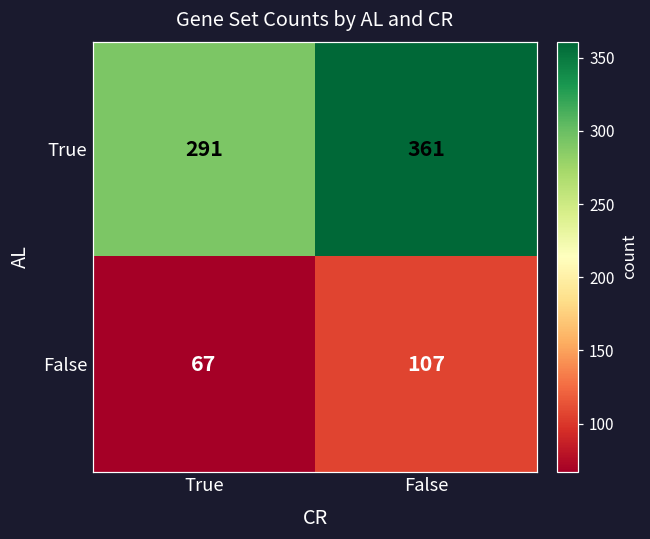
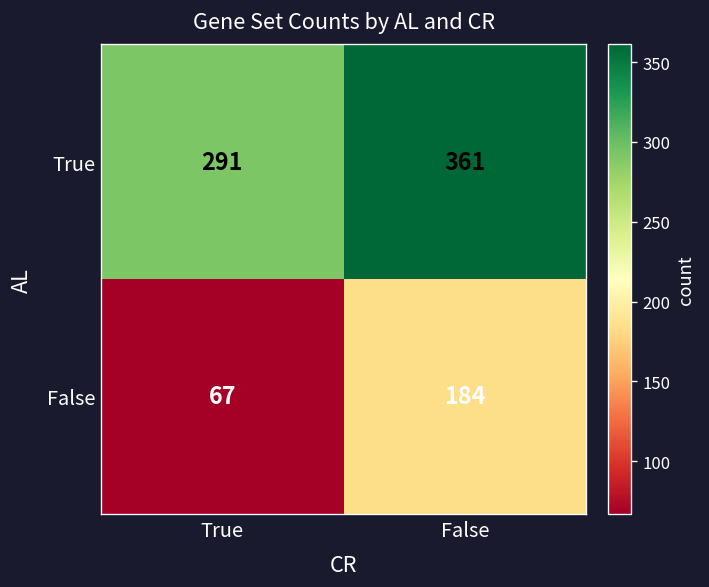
  {
    "True": {
      "True": 291,
      "False": 361
    },
    "False": {
      "True": 67,
-     "False": 107
+     "False": 184
    }
  }
